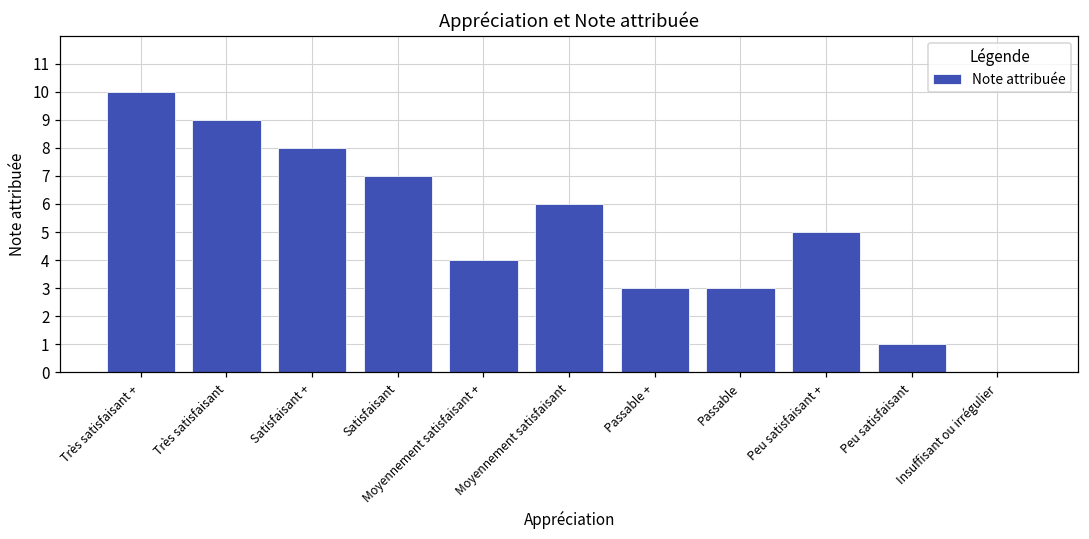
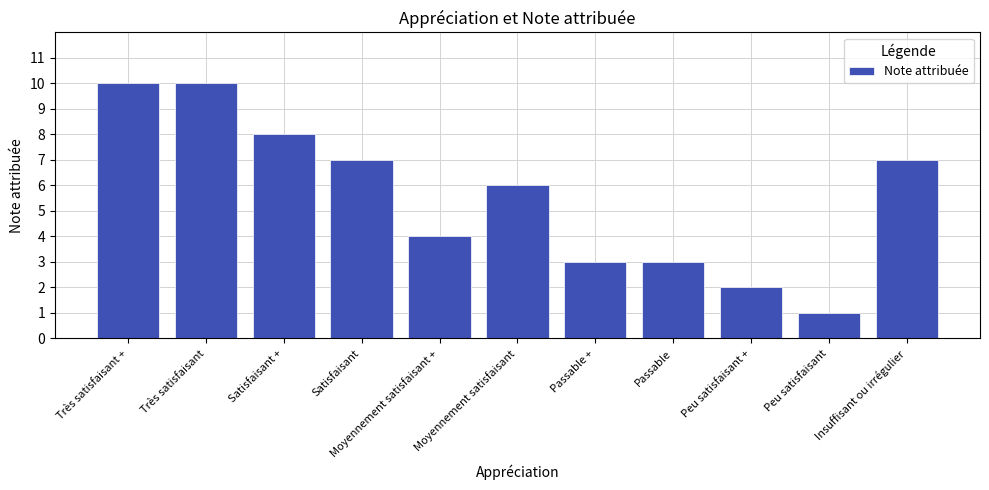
  {
    "Très satisfaisant +": 10,
-   "Très satisfaisant": 9,
+   "Très satisfaisant": 10,
    "Satisfaisant +": 8,
    "Satisfaisant": 7,
    "Moyennement satisfaisant +": 4,
    "Moyennement satisfaisant": 6,
    "Passable +": 3,
    "Passable": 3,
-   "Peu satisfaisant +": 5,
+   "Peu satisfaisant +": 2,
    "Peu satisfaisant": 1,
-   "Insuffisant ou irrégulier": 0
+   "Insuffisant ou irrégulier": 7
  }
